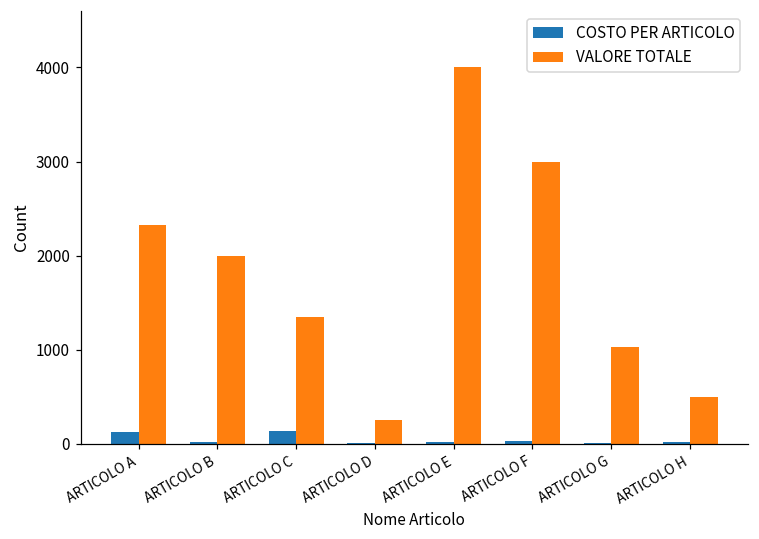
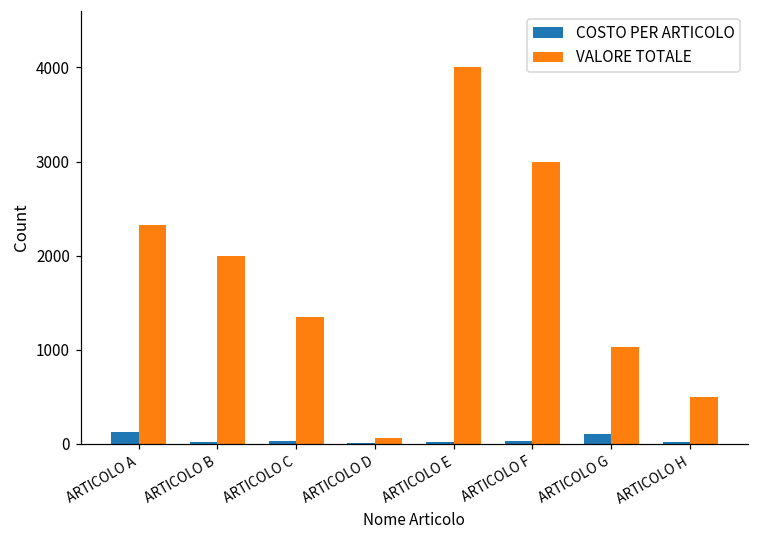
  {
    "COSTO PER ARTICOLO": {
      "ARTICOLO A": 100,
-     "ARTICOLO C": 100,
+     "ARTICOLO C": 0,
      "ARTICOLO F": 0,
-     "ARTICOLO G": 0
+     "ARTICOLO G": 100
    },
    "VALORE TOTALE": {
      "ARTICOLO A": 2300,
      "ARTICOLO B": 2000,
      "ARTICOLO C": 1400,
-     "ARTICOLO D": 300,
+     "ARTICOLO D": 100,
      "ARTICOLO E": 4000,
      "ARTICOLO F": 3000,
      "ARTICOLO G": 1000,
      "ARTICOLO H": 500
    }
  }
